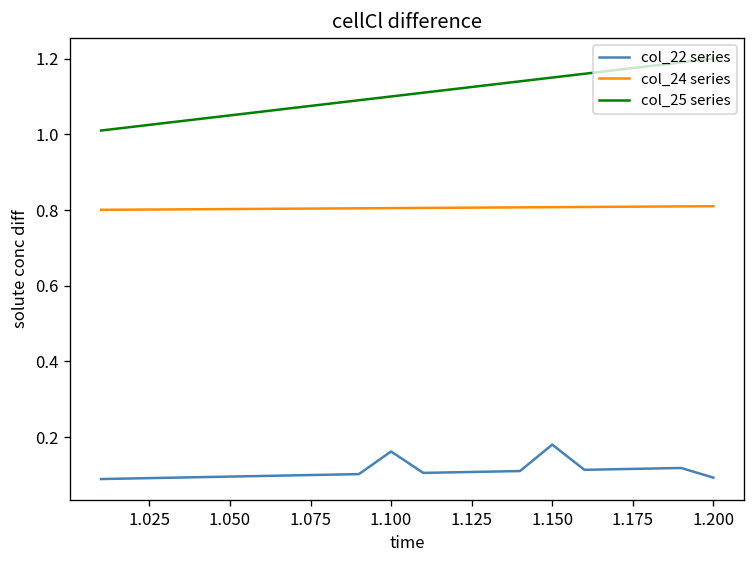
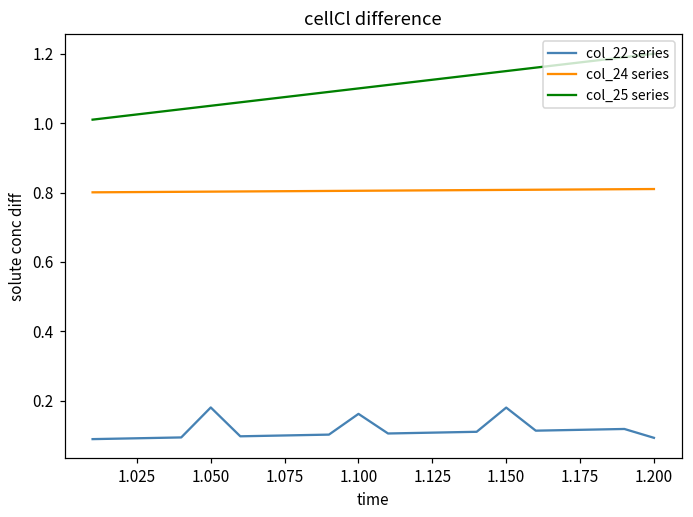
  {
    "col_22 series": {
-     "1.050": 0.10,
+     "1.050": 0.18,
      "1.100": 0.16,
      "1.150": 0.18,
      "1.200": 0.09
    },
    "col_24 series": {
      "1.050": 0.80,
      "1.100": 0.81,
      "1.150": 0.81,
      "1.200": 0.81
    },
    "col_25 series": {
      "1.050": 1.05,
      "1.100": 1.10,
      "1.150": 1.15
    }
  }
